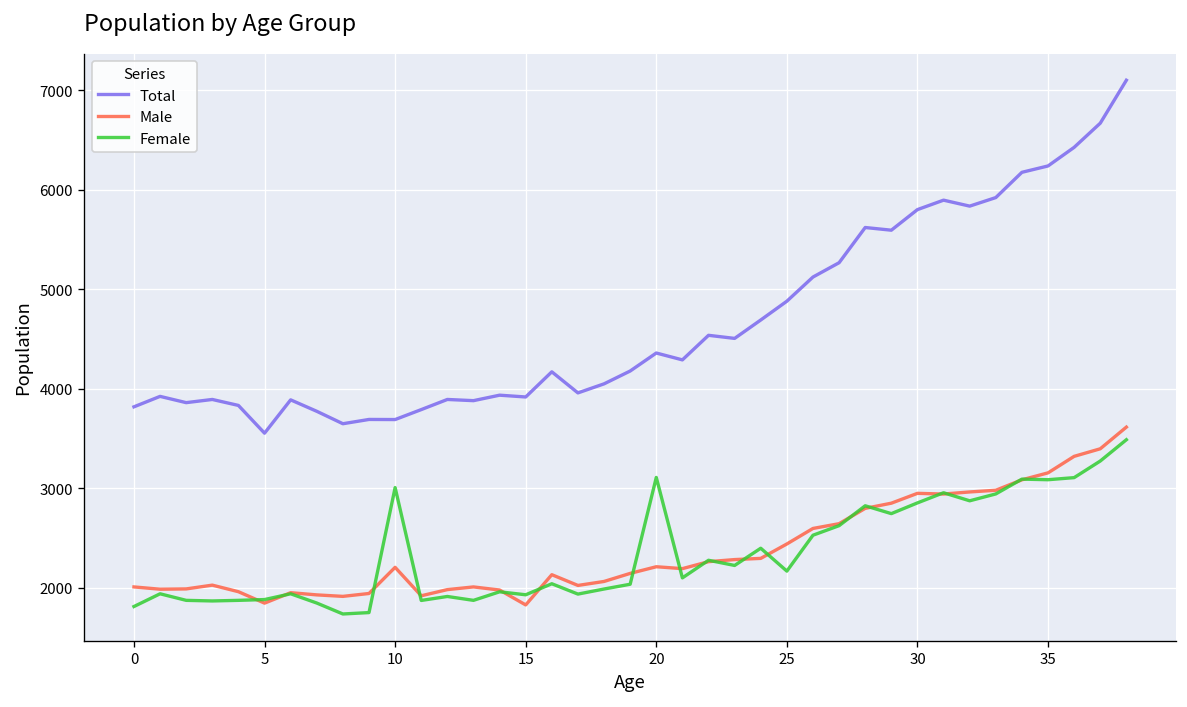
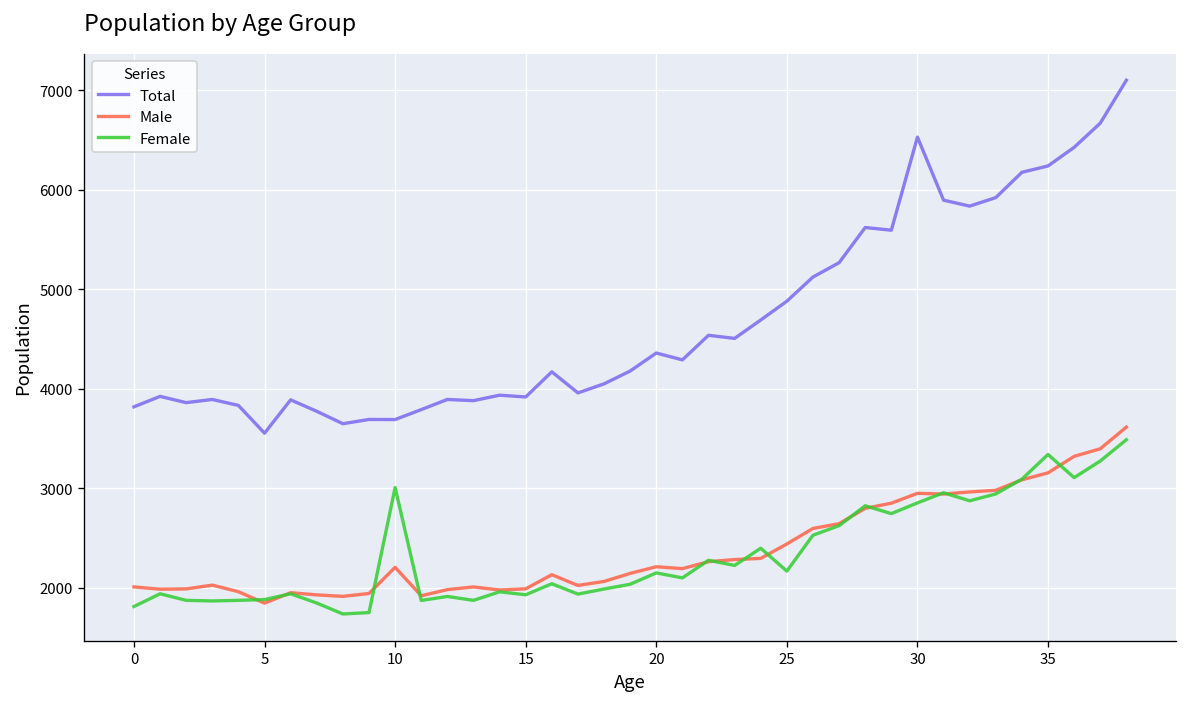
  {
    "Total": {
      "0": 3800,
      "5": 3600,
      "10": 3700,
      "15": 3900,
      "20": 4400,
      "25": 4900,
-     "30": 5800,
+     "30": 6500,
      "35": 6200
    },
    "Male": {
      "0": 2000,
      "5": 1800,
      "10": 2200,
-     "15": 1800,
+     "15": 2000,
      "20": 2200,
      "25": 2400,
      "30": 2900,
      "35": 3200
    },
    "Female": {
      "0": 1800,
      "5": 1900,
      "10": 3000,
      "15": 1900,
-     "20": 3100,
+     "20": 2100,
      "25": 2200,
      "30": 2900,
-     "35": 3100
+     "35": 3300
    }
  }
